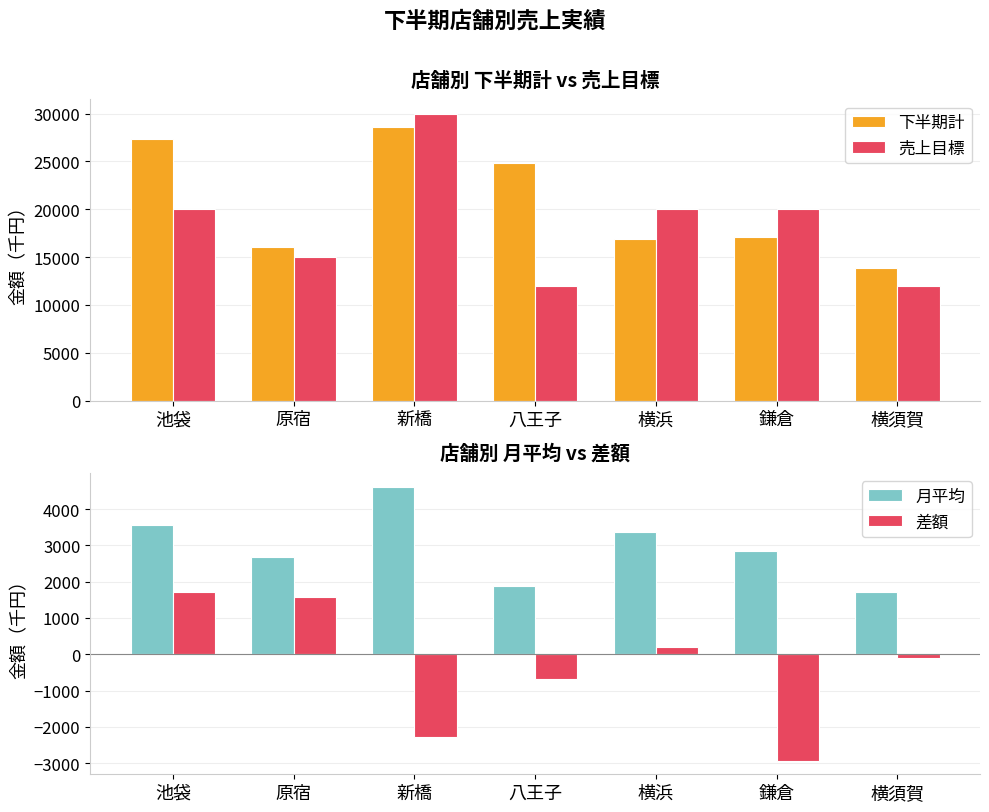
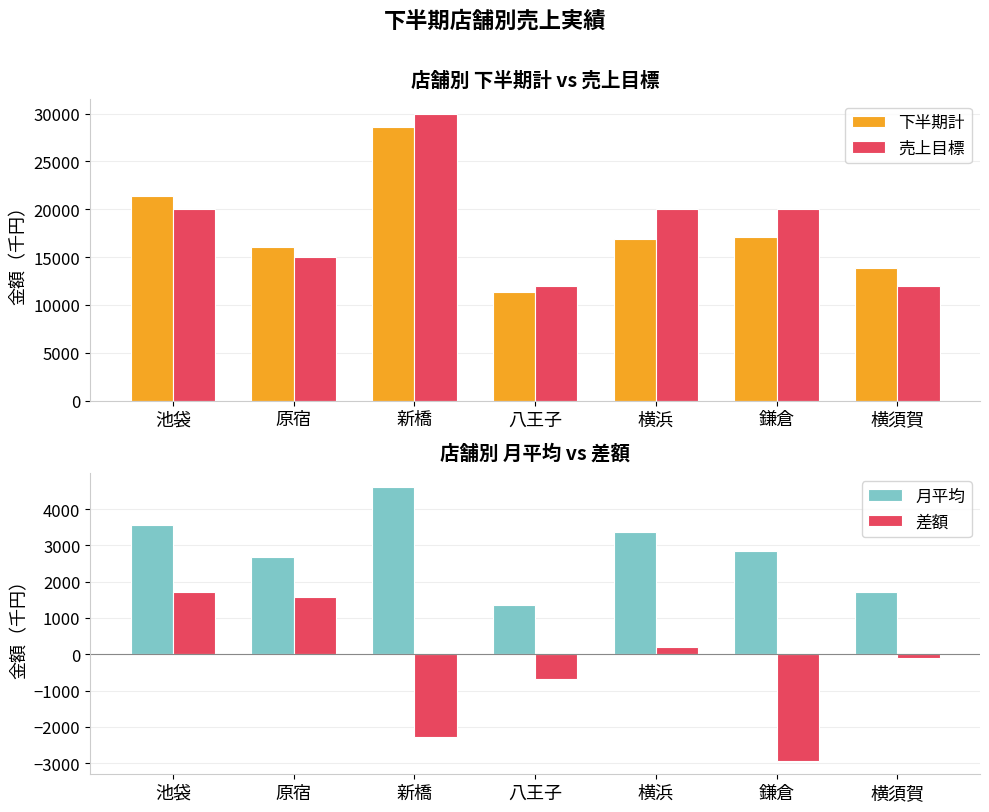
  {
    "店舗別 下半期計 vs 売上目標": {
      "下半期計": {
-       "池袋": 27000,
+       "池袋": 21000,
        "原宿": 16000,
        "新橋": 29000,
-       "八王子": 25000,
+       "八王子": 11000,
        "横浜": 17000,
        "鎌倉": 17000,
        "横須賀": 14000
      },
      "売上目標": {
        "池袋": 20000,
        "原宿": 15000,
        "新橋": 30000,
        "八王子": 12000,
        "横浜": 20000,
        "鎌倉": 20000,
        "横須賀": 12000
      }
    },
    "店舗別 月平均 vs 差額": {
      "月平均": {
        "池袋": 3600,
        "原宿": 2700,
        "新橋": 4600,
-       "八王子": 1900,
+       "八王子": 1400,
        "横浜": 3400,
        "鎌倉": 2800,
        "横須賀": 1700
      },
      "差額": {
        "池袋": 1700,
        "原宿": 1600,
        "新橋": -2300,
        "八王子": -700,
        "横浜": 200,
        "鎌倉": -2900,
        "横須賀": -100
      }
    }
  }
